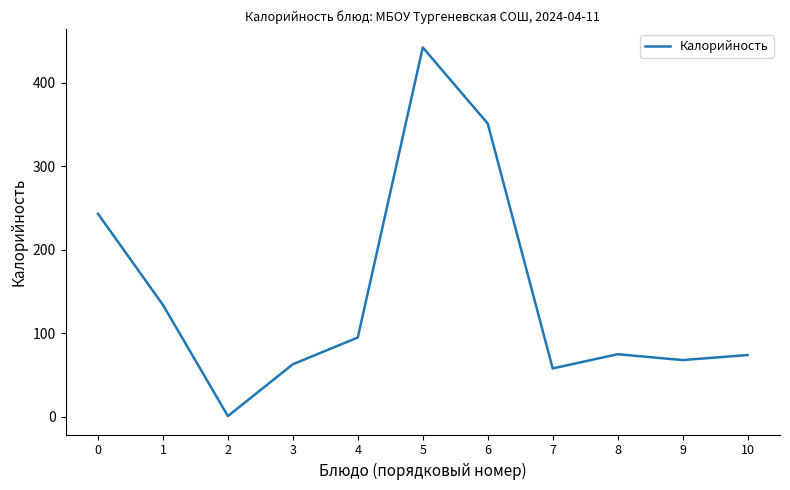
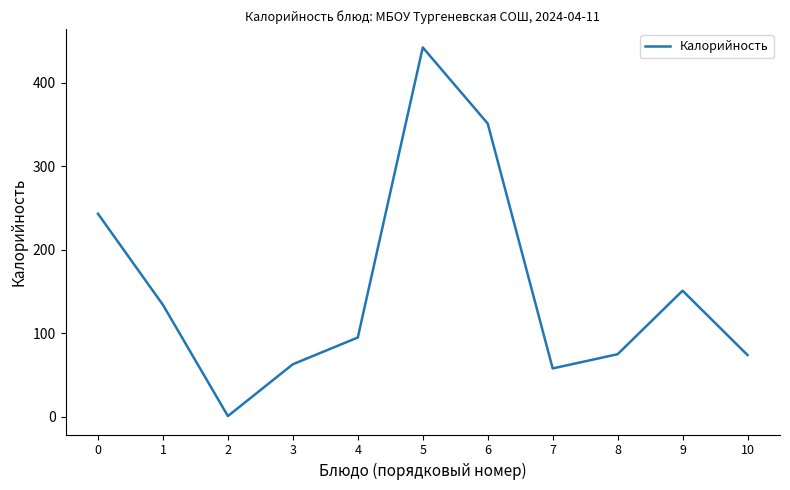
  {
    "0": 240,
    "1": 130,
    "2": 0,
    "3": 60,
    "4": 100,
    "5": 440,
    "6": 350,
    "7": 60,
    "8": 80,
-   "9": 70,
+   "9": 150,
    "10": 70
  }
